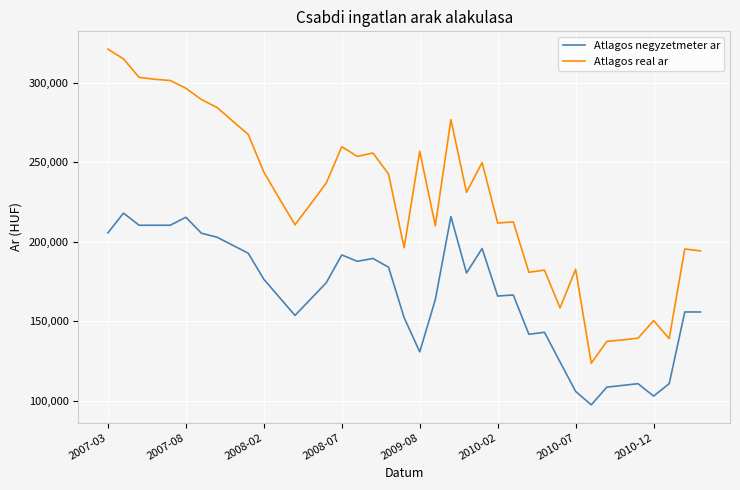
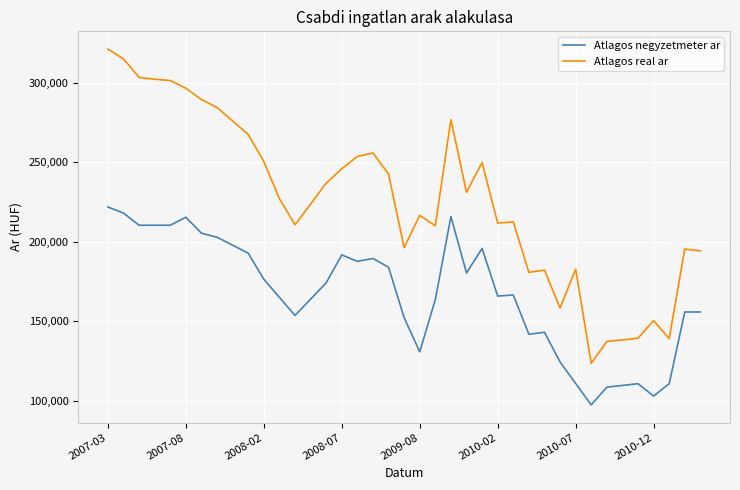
  {
    "Atlagos negyzetmeter ar": {
-     "2007-03": "206,000",
+     "2007-03": "222,000",
      "2007-08": "215,000",
      "2008-02": "176,000",
      "2008-07": "192,000",
      "2009-08": "131,000",
      "2010-02": "166,000",
-     "2010-07": "106,000",
+     "2010-07": "111,000",
      "2010-12": "103,000"
    },
    "Atlagos real ar": {
      "2007-03": "321,000",
      "2007-08": "297,000",
-     "2008-02": "244,000",
-     "2008-07": "260,000",
-     "2009-08": "257,000",
+     "2008-02": "250,000",
+     "2008-07": "246,000",
+     "2009-08": "217,000",
      "2010-02": "212,000",
      "2010-07": "183,000",
      "2010-12": "150,000"
    }
  }
